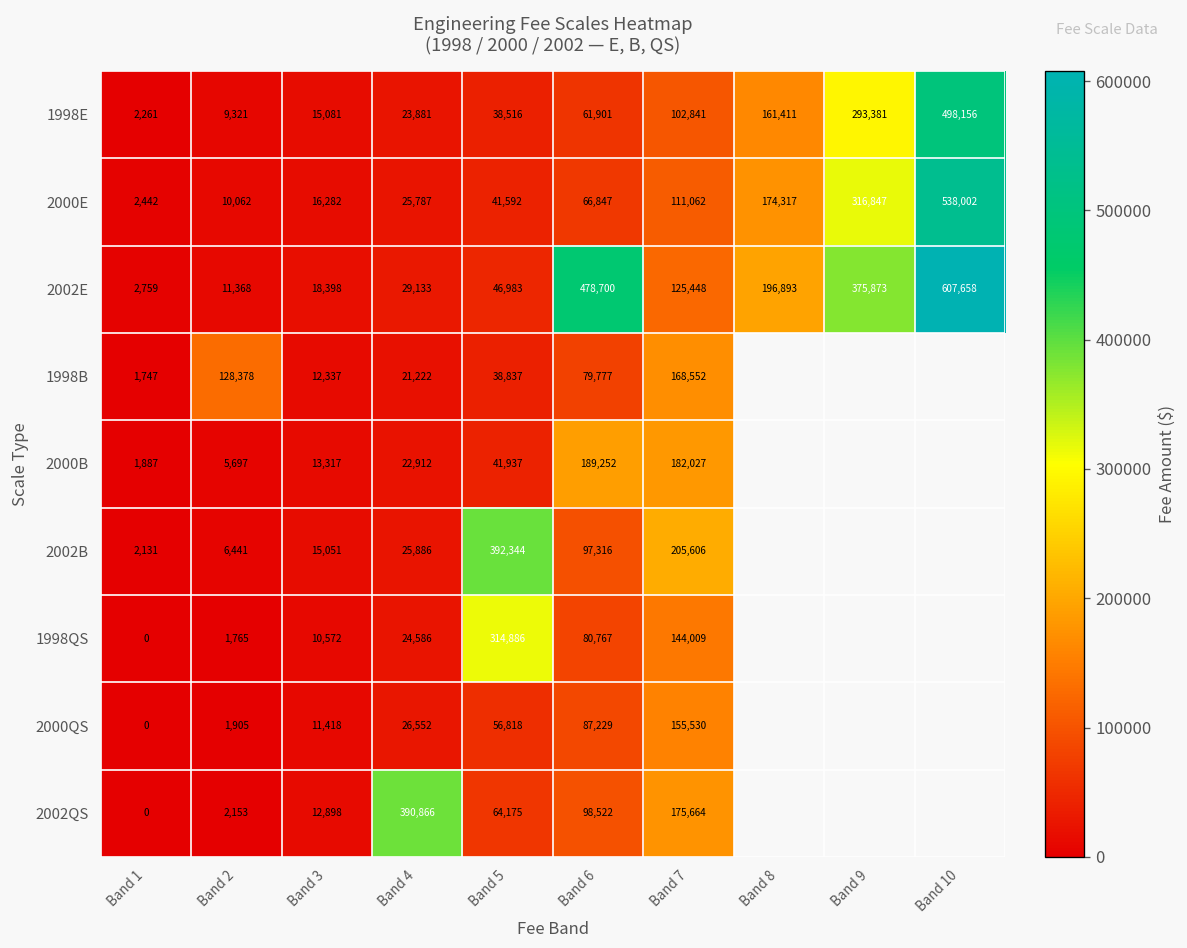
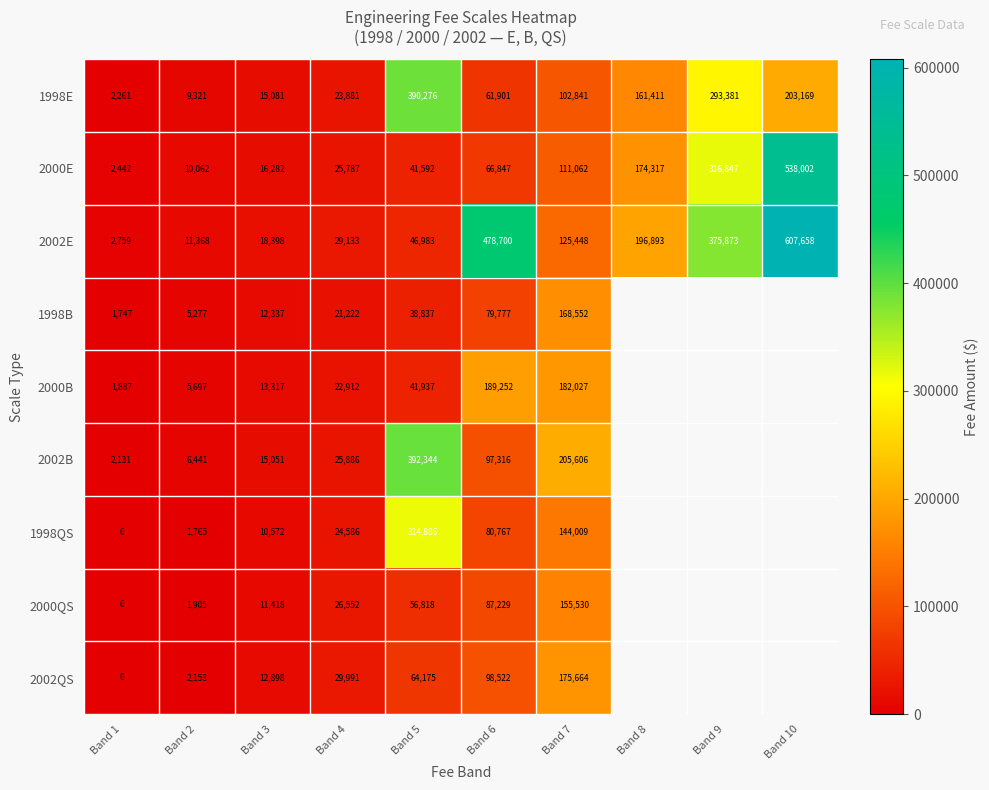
  {
    "1998E": {
      "Band 1": "2,261",
      "Band 2": "9,321",
      "Band 3": "15,081",
      "Band 4": "23,881",
-     "Band 5": "38,516",
+     "Band 5": "390,276",
      "Band 6": "61,901",
      "Band 7": "102,841",
      "Band 8": "161,411",
      "Band 9": "293,381",
-     "Band 10": "498,156"
+     "Band 10": "203,169"
    },
    "2000E": {
      "Band 1": "2,442",
      "Band 2": "10,062",
      "Band 3": "16,282",
      "Band 4": "25,787",
      "Band 5": "41,592",
      "Band 6": "66,847",
      "Band 7": "111,062",
      "Band 8": "174,317",
      "Band 9": "316,847",
      "Band 10": "538,002"
    },
    "2002E": {
      "Band 1": "2,759",
      "Band 2": "11,368",
      "Band 3": "18,398",
      "Band 4": "29,133",
      "Band 5": "46,983",
      "Band 6": "478,700",
      "Band 7": "125,448",
      "Band 8": "196,893",
      "Band 9": "375,873",
      "Band 10": "607,658"
    },
    "1998B": {
      "Band 1": "1,747",
-     "Band 2": "128,378",
+     "Band 2": "5,277",
      "Band 3": "12,337",
      "Band 4": "21,222",
      "Band 5": "38,837",
      "Band 6": "79,777",
      "Band 7": "168,552"
    },
    "2000B": {
      "Band 1": "1,887",
      "Band 2": "5,697",
      "Band 3": "13,317",
      "Band 4": "22,912",
      "Band 5": "41,937",
      "Band 6": "189,252",
      "Band 7": "182,027"
    },
    "2002B": {
      "Band 1": "2,131",
      "Band 2": "6,441",
      "Band 3": "15,051",
      "Band 4": "25,886",
      "Band 5": "392,344",
      "Band 6": "97,316",
      "Band 7": "205,606"
    },
    "1998QS": {
      "Band 1": "0",
      "Band 2": "1,765",
      "Band 3": "10,572",
      "Band 4": "24,586",
      "Band 5": "314,886",
      "Band 6": "80,767",
      "Band 7": "144,009"
    },
    "2000QS": {
      "Band 1": "0",
      "Band 2": "1,905",
      "Band 3": "11,418",
      "Band 4": "26,552",
      "Band 5": "56,818",
      "Band 6": "87,229",
      "Band 7": "155,530"
    },
    "2002QS": {
      "Band 1": "0",
      "Band 2": "2,153",
      "Band 3": "12,898",
-     "Band 4": "390,866",
+     "Band 4": "29,991",
      "Band 5": "64,175",
      "Band 6": "98,522",
      "Band 7": "175,664"
    }
  }
